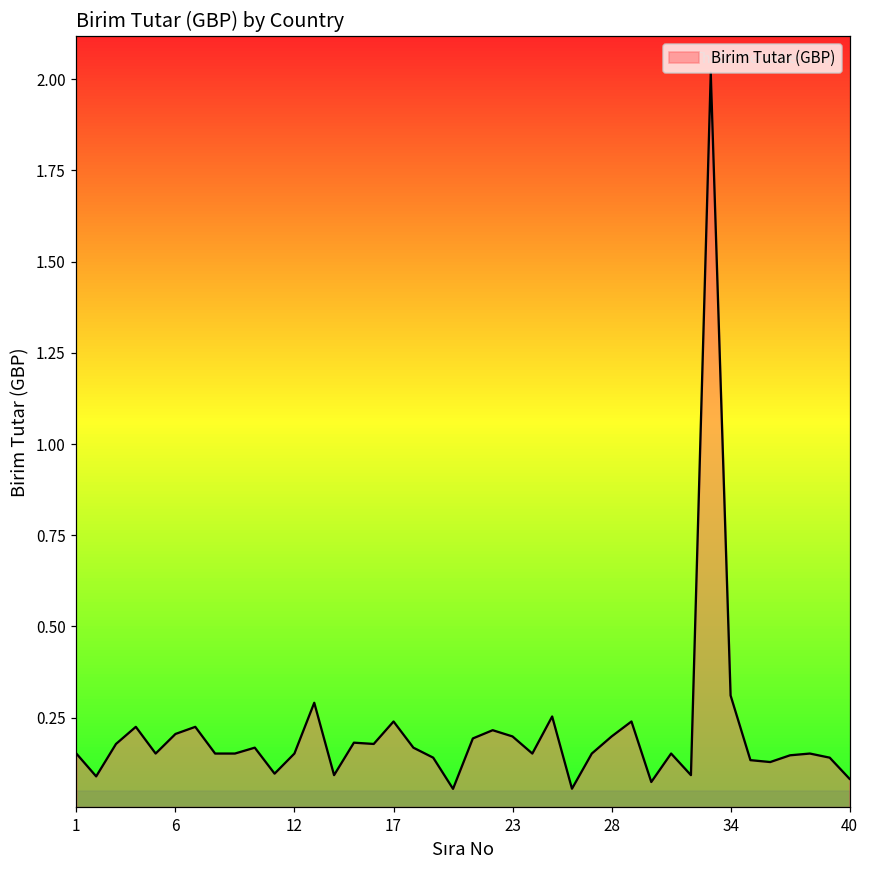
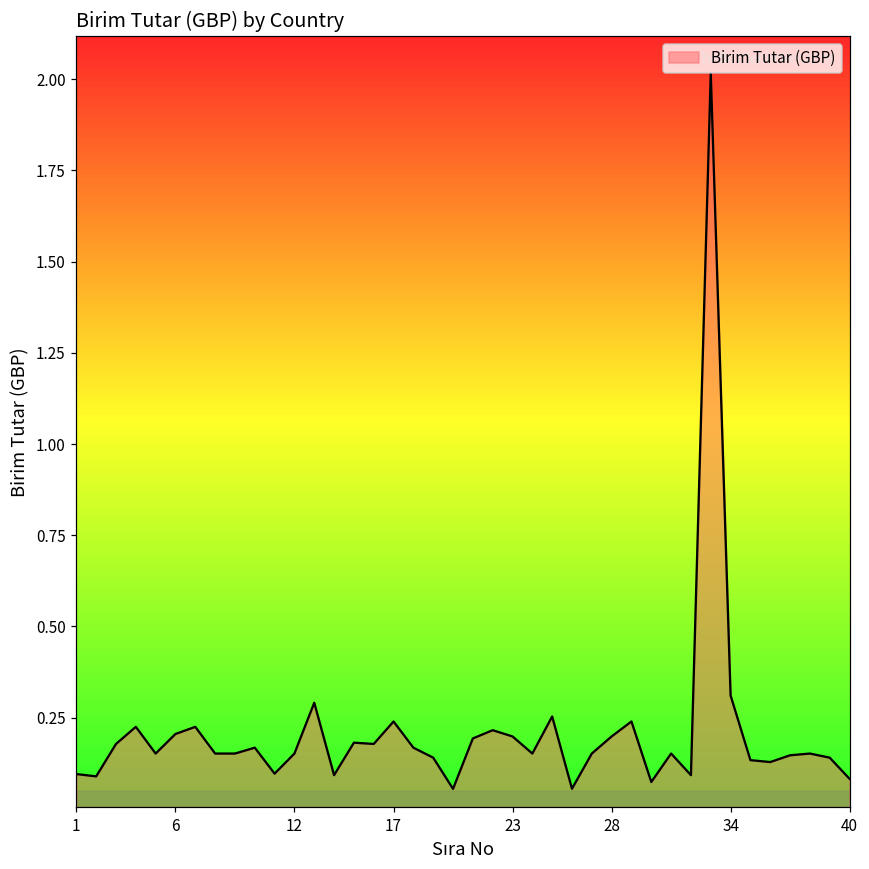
  {
-   "1": 0.15,
+   "1": 0.10,
    "6": 0.21,
    "12": 0.15,
    "17": 0.24,
    "23": 0.20,
    "28": 0.20,
    "34": 0.31,
    "40": 0.08
  }
